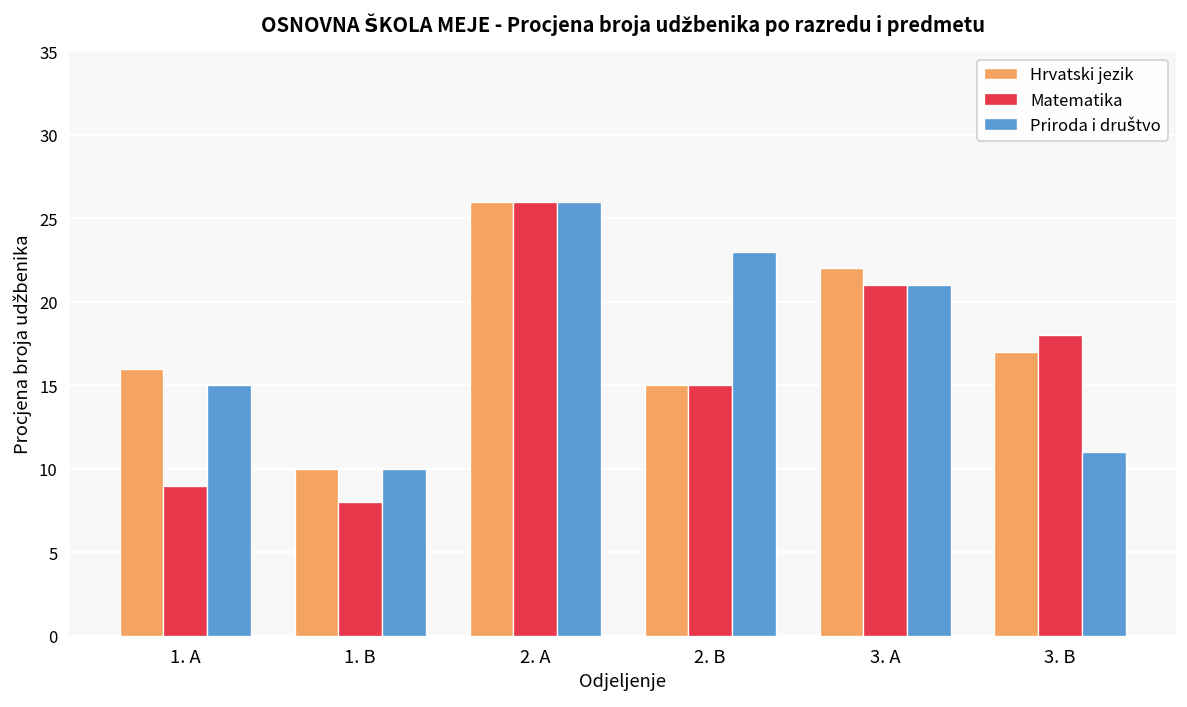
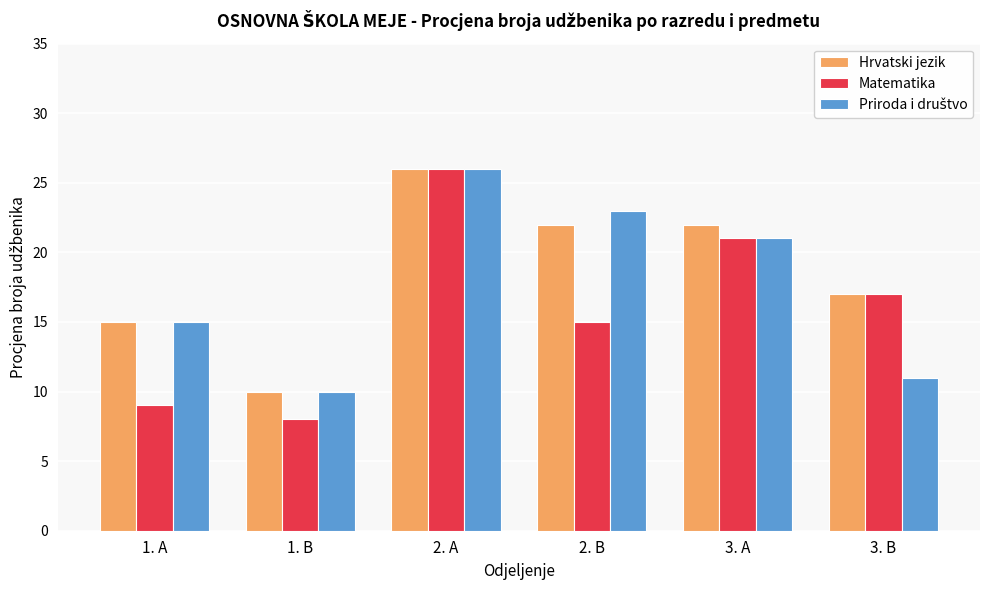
  {
    "Hrvatski jezik": {
-     "1. A": 16,
+     "1. A": 15,
      "1. B": 10,
      "2. A": 26,
-     "2. B": 15,
+     "2. B": 22,
      "3. A": 22,
      "3. B": 17
    },
    "Matematika": {
      "1. A": 9,
      "1. B": 8,
      "2. A": 26,
      "2. B": 15,
      "3. A": 21,
-     "3. B": 18
+     "3. B": 17
    },
    "Priroda i društvo": {
      "1. A": 15,
      "1. B": 10,
      "2. A": 26,
      "2. B": 23,
      "3. A": 21,
      "3. B": 11
    }
  }
